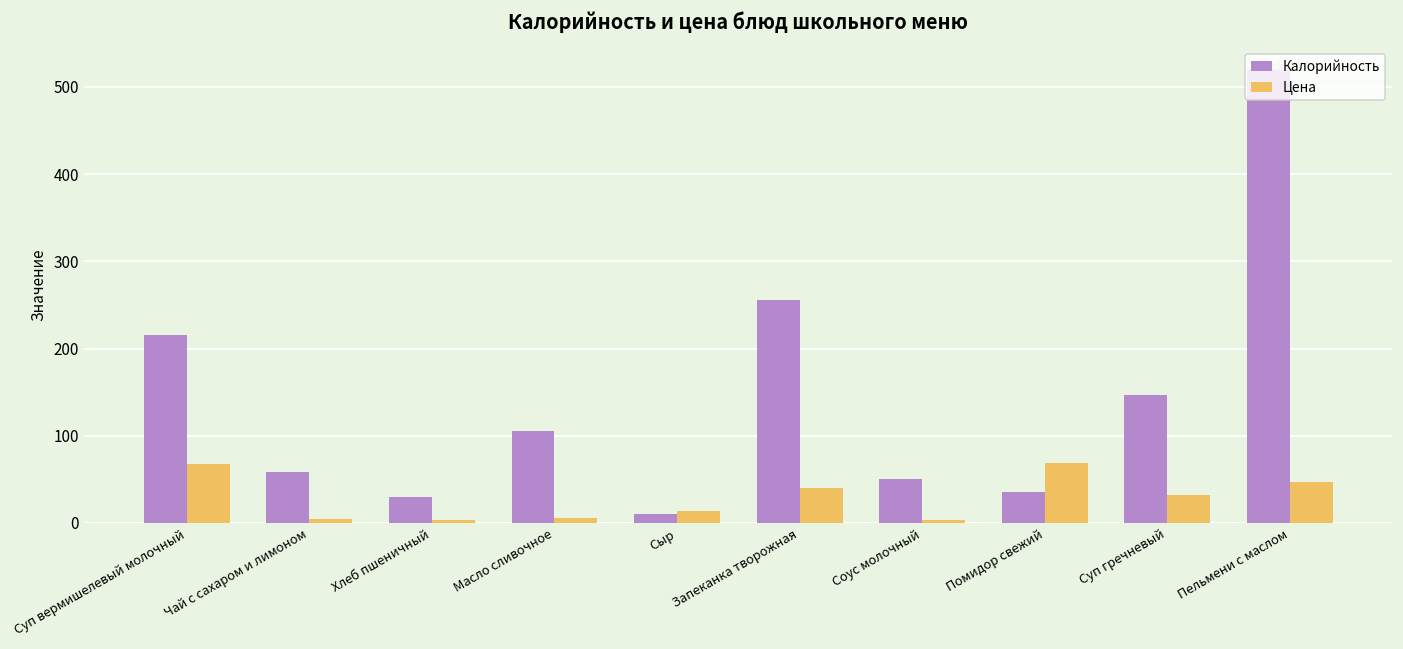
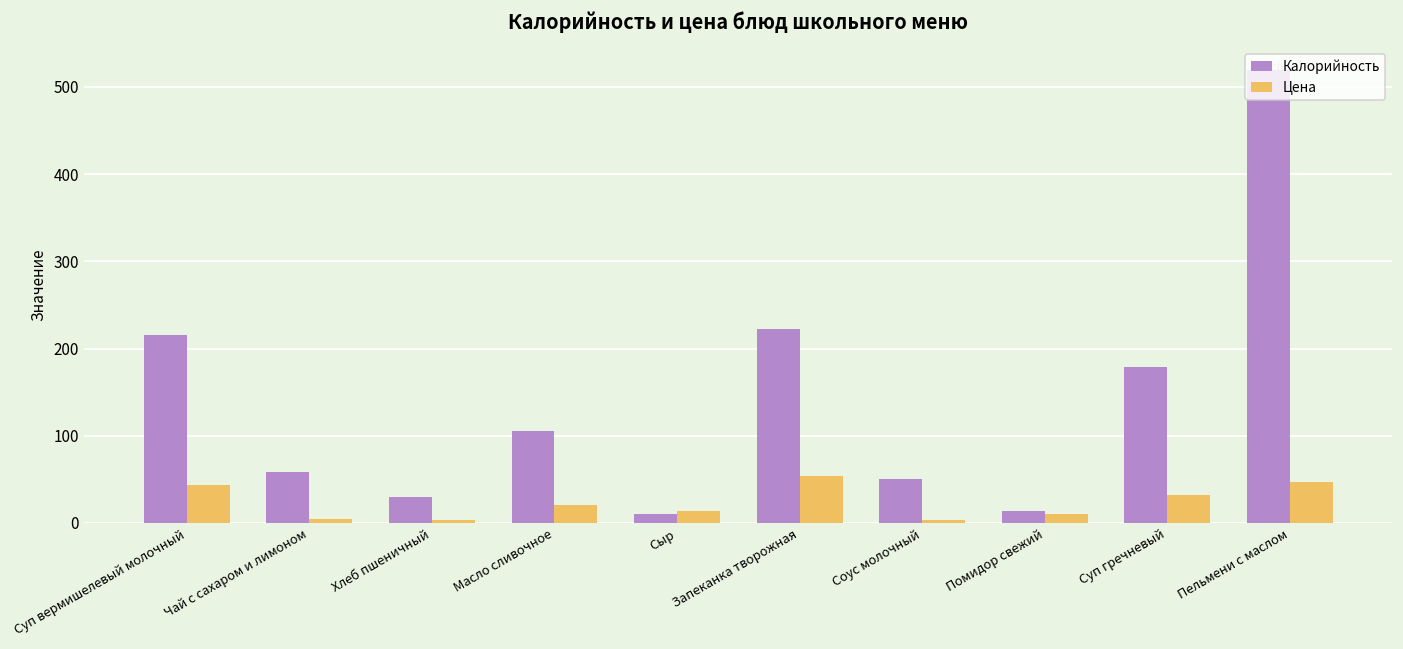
  {
    "Калорийность": {
      "Суп вермишелевый молочный": 220,
      "Чай с сахаром и лимоном": 60,
      "Хлеб пшеничный": 30,
      "Масло сливочное": 110,
      "Сыр": 10,
-     "Запеканка творожная": 260,
+     "Запеканка творожная": 220,
      "Соус молочный": 50,
-     "Помидор свежий": 40,
-     "Суп гречневый": 150
+     "Помидор свежий": 10,
+     "Суп гречневый": 180
    },
    "Цена": {
-     "Суп вермишелевый молочный": 70,
+     "Суп вермишелевый молочный": 40,
      "Чай с сахаром и лимоном": 0,
      "Хлеб пшеничный": 0,
-     "Масло сливочное": 10,
+     "Масло сливочное": 20,
      "Сыр": 10,
-     "Запеканка творожная": 40,
+     "Запеканка творожная": 50,
      "Соус молочный": 0,
-     "Помидор свежий": 70,
+     "Помидор свежий": 10,
      "Суп гречневый": 30,
      "Пельмени с маслом": 50
    }
  }
